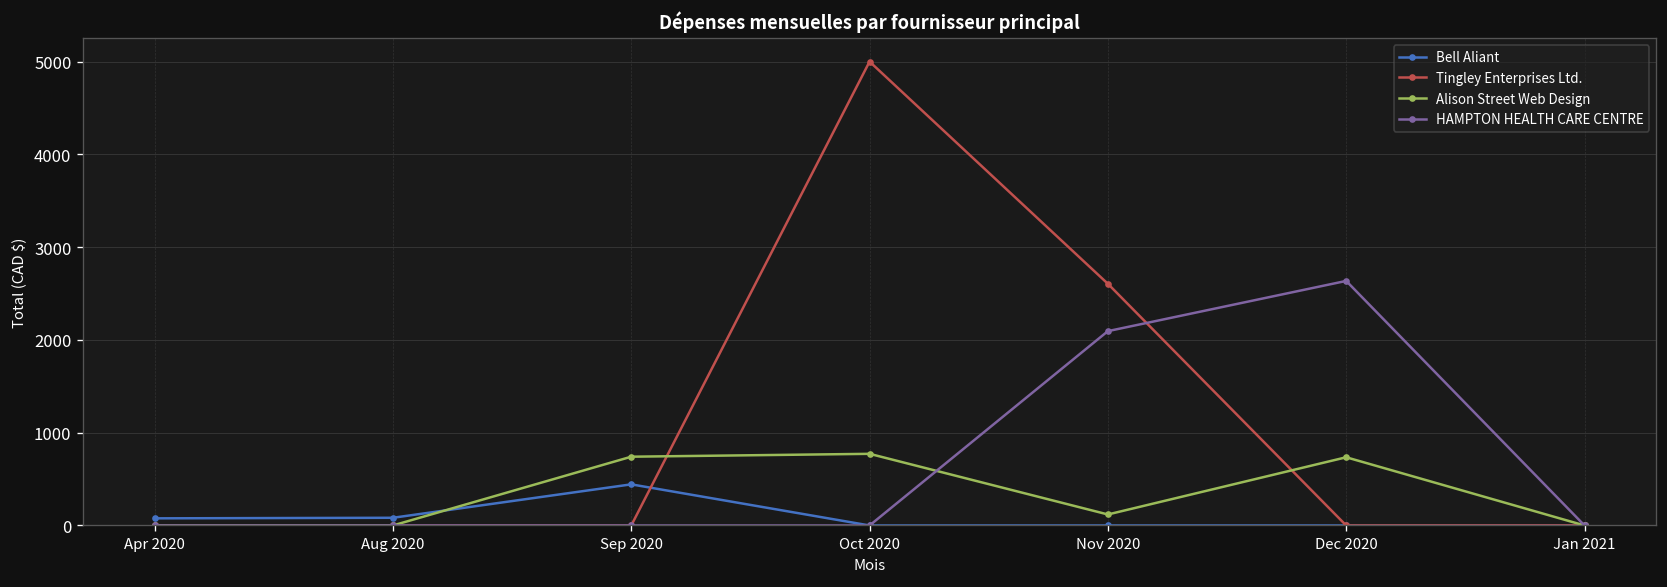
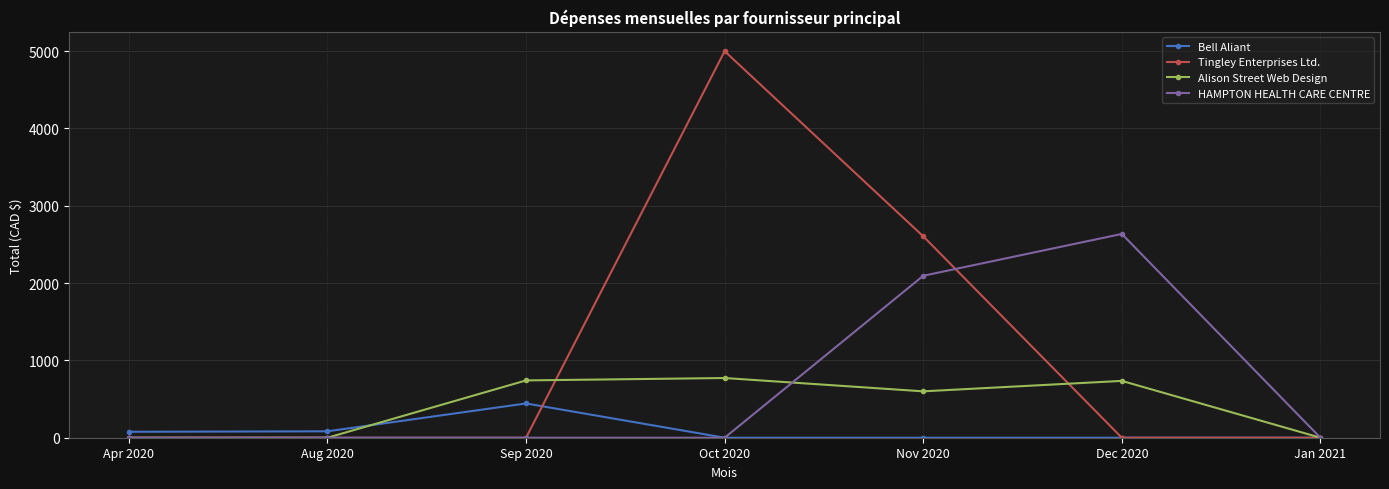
  {
    "Bell Aliant": {
      "Apr 2020": 100,
      "Aug 2020": 100,
      "Sep 2020": 400,
      "Nov 2020": 0
    },
    "Tingley Enterprises Ltd.": {
      "Oct 2020": 5000,
      "Nov 2020": 2600
    },
    "Alison Street Web Design": {
      "Sep 2020": 700,
      "Oct 2020": 800,
-     "Nov 2020": 100,
+     "Nov 2020": 600,
      "Dec 2020": 700
    },
    "HAMPTON HEALTH CARE CENTRE": {
      "Nov 2020": 2100,
      "Dec 2020": 2600
    }
  }
